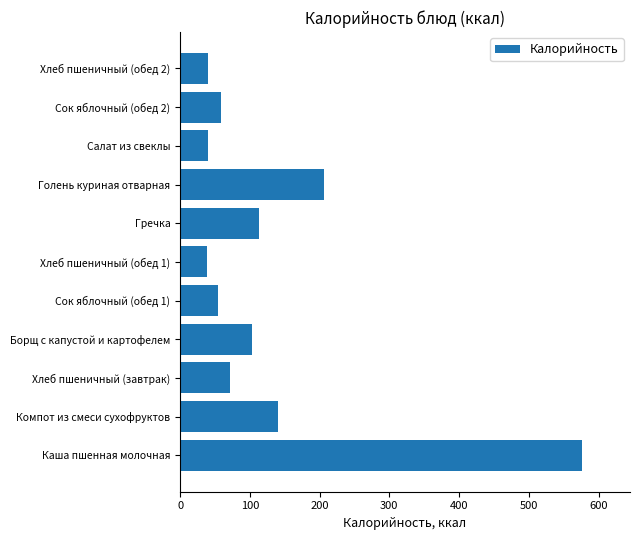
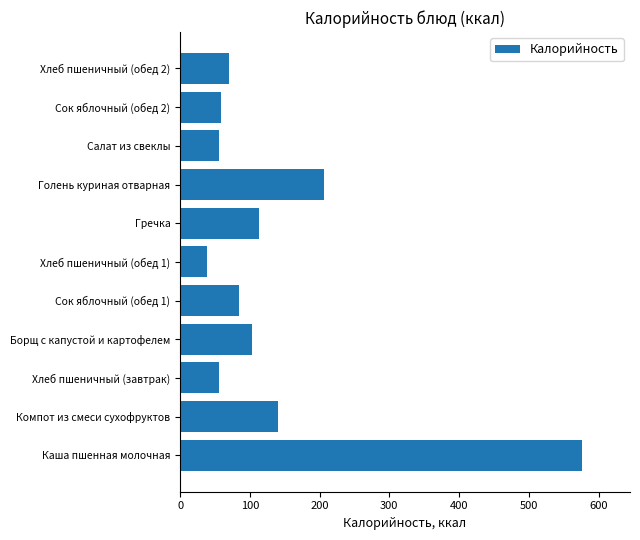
  {
-   "Хлеб пшеничный (обед 2)": 40,
+   "Хлеб пшеничный (обед 2)": 70,
    "Сок яблочный (обед 2)": 60,
-   "Салат из свеклы": 40,
+   "Салат из свеклы": 60,
    "Голень куриная отварная": 210,
    "Гречка": 110,
    "Хлеб пшеничный (обед 1)": 40,
-   "Сок яблочный (обед 1)": 50,
+   "Сок яблочный (обед 1)": 80,
    "Борщ с капустой и картофелем": 100,
-   "Хлеб пшеничный (завтрак)": 70,
+   "Хлеб пшеничный (завтрак)": 60,
    "Компот из смеси сухофруктов": 140,
    "Каша пшенная молочная": 580
  }
